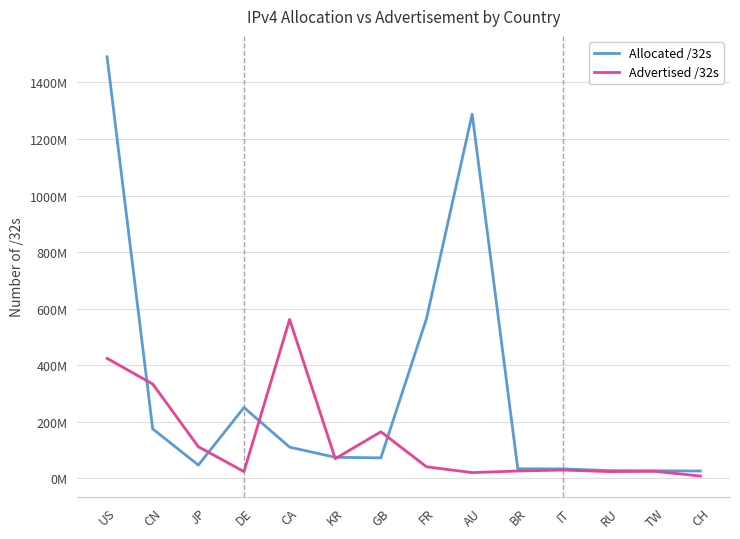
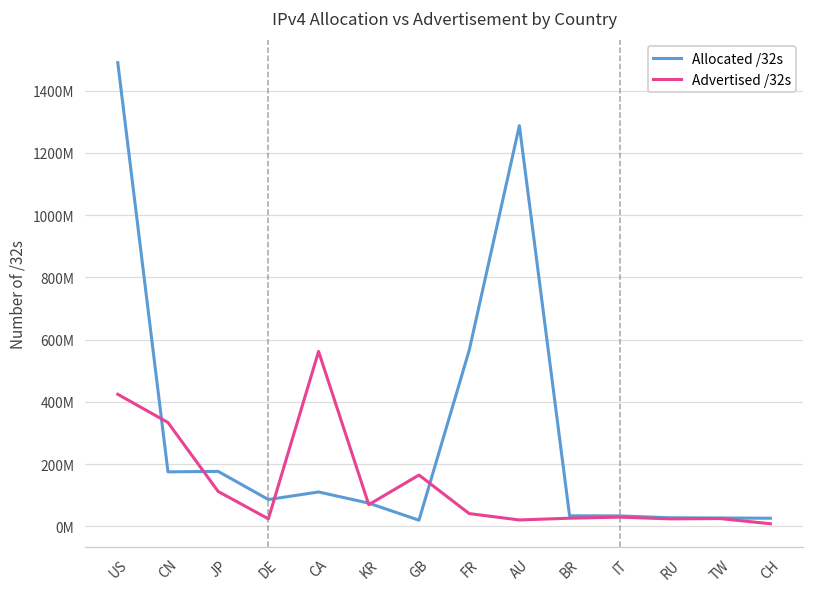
  {
    "Allocated /32s": {
      "US": 1490000000,
      "CN": 180000000,
-     "JP": 50000000,
-     "DE": 250000000,
+     "JP": 180000000,
+     "DE": 90000000,
      "CA": 110000000,
-     "GB": 70000000,
+     "GB": 20000000,
      "FR": 570000000,
      "AU": 1290000000,
      "CH": 30000000
    },
    "Advertised /32s": {
      "US": 420000000,
      "CN": 330000000,
      "JP": 110000000,
      "DE": 20000000,
      "CA": 560000000,
      "GB": 160000000,
      "FR": 40000000,
      "AU": 20000000,
      "CH": 10000000
    }
  }
